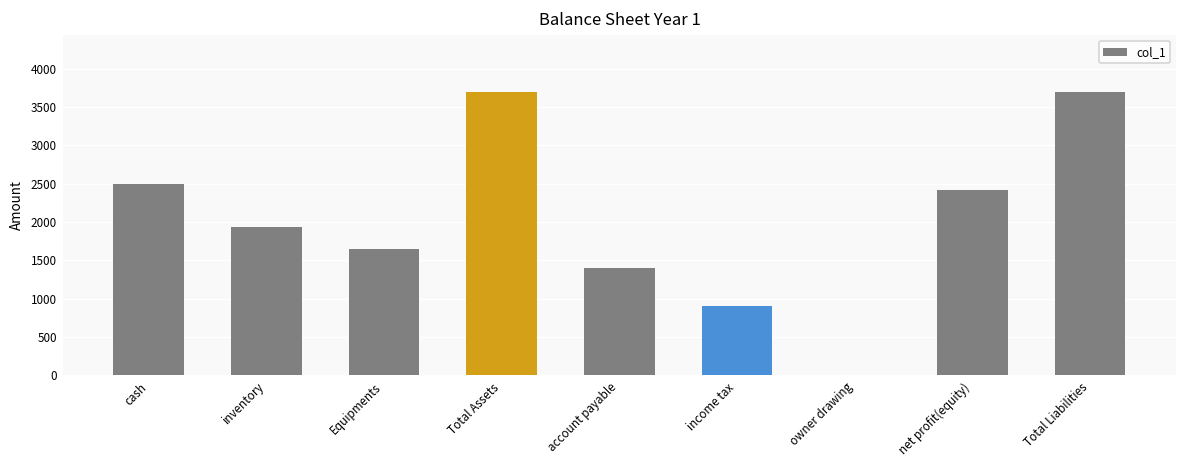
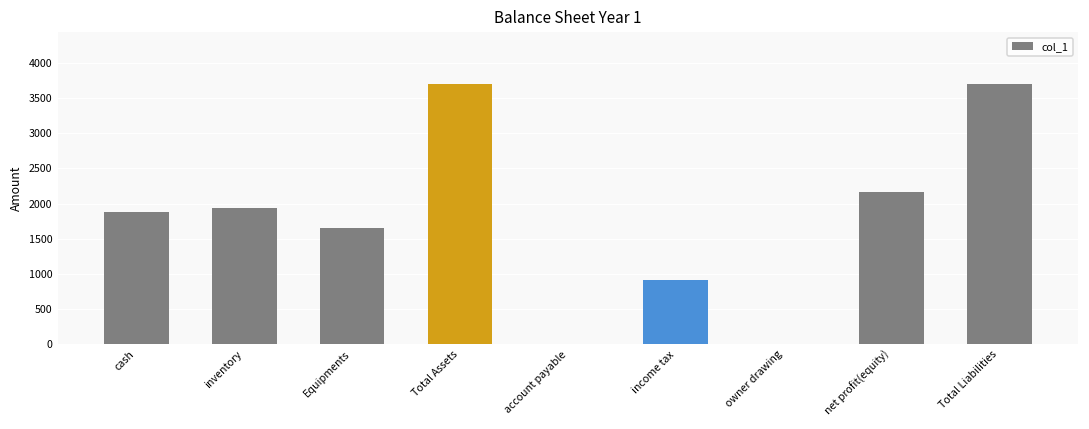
  {
-   "cash": 2500,
+   "cash": 1900,
    "inventory": 1900,
    "Equipments": 1600,
    "Total Assets": 3700,
-   "account payable": 1400,
+   "account payable": 0,
    "income tax": 900,
    "owner drawing": 0,
-   "net profit(equity)": 2400,
+   "net profit(equity)": 2200,
    "Total Liabilities": 3700
  }
